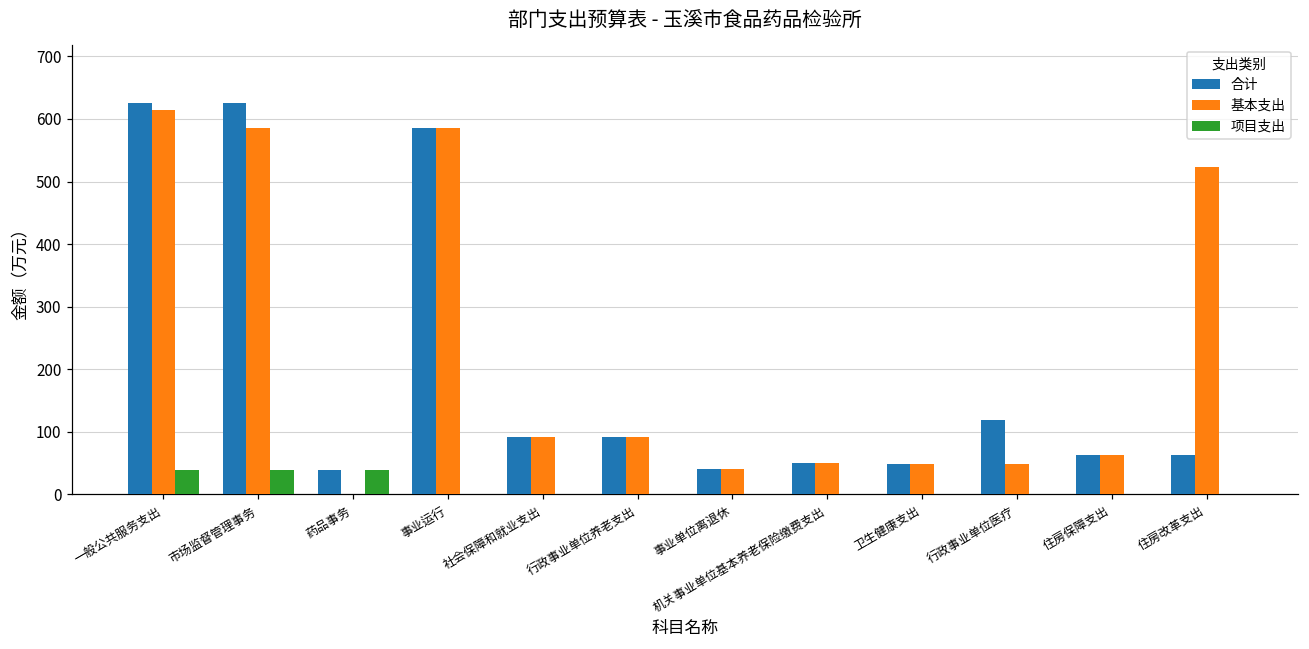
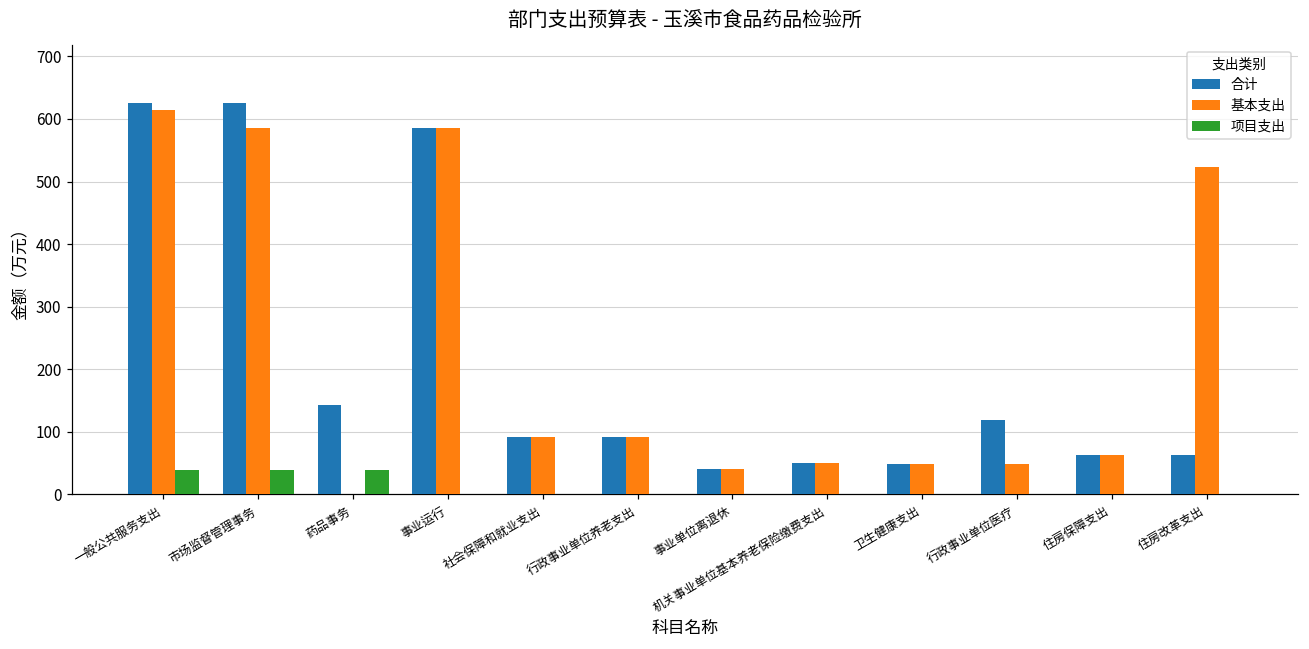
  {
    "合计": {
      "一般公共服务支出": 620,
      "市场监督管理事务": 620,
-     "药品事务": 40,
+     "药品事务": 140,
      "事业运行": 590,
      "社会保障和就业支出": 90,
      "行政事业单位养老支出": 90,
      "事业单位离退休": 40,
      "机关事业单位基本养老保险缴费支出": 50,
      "卫生健康支出": 50,
      "行政事业单位医疗": 120,
      "住房保障支出": 60,
      "住房改革支出": 60
    },
    "基本支出": {
      "一般公共服务支出": 610,
      "市场监督管理事务": 590,
      "药品事务": 0,
      "事业运行": 590,
      "社会保障和就业支出": 90,
      "行政事业单位养老支出": 90,
      "事业单位离退休": 40,
      "机关事业单位基本养老保险缴费支出": 50,
      "卫生健康支出": 50,
      "行政事业单位医疗": 50,
      "住房保障支出": 60,
      "住房改革支出": 520
    },
    "项目支出": {
      "一般公共服务支出": 40,
      "市场监督管理事务": 40,
      "药品事务": 40,
      "事业运行": 0,
      "社会保障和就业支出": 0,
      "行政事业单位养老支出": 0,
      "事业单位离退休": 0,
      "机关事业单位基本养老保险缴费支出": 0,
      "卫生健康支出": 0,
      "行政事业单位医疗": 0,
      "住房保障支出": 0,
      "住房改革支出": 0
    }
  }
